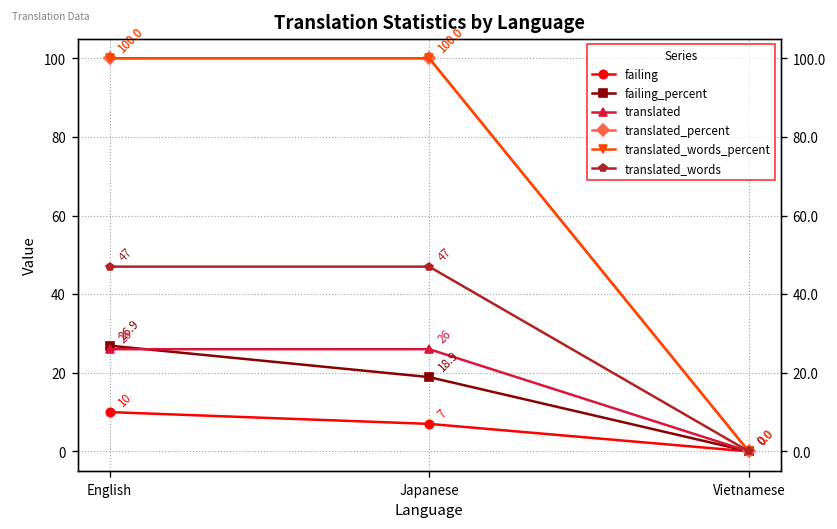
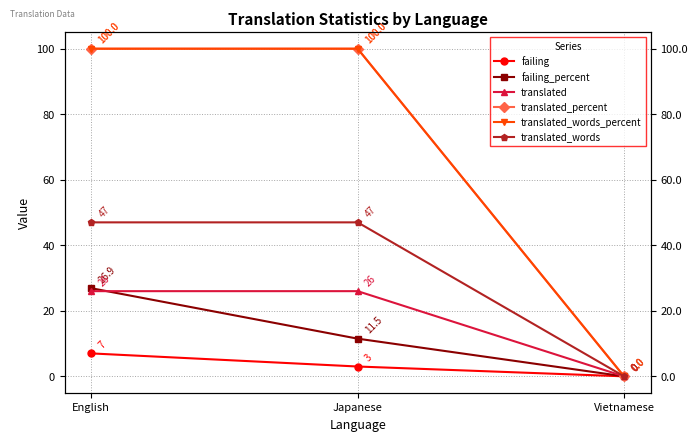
  {
    "failing": {
-     "English": 10,
-     "Japanese": 7
+     "English": 7,
+     "Japanese": 3
    },
    "failing_percent": {
-     "Japanese": 18.9
+     "Japanese": 11.5
    }
  }
